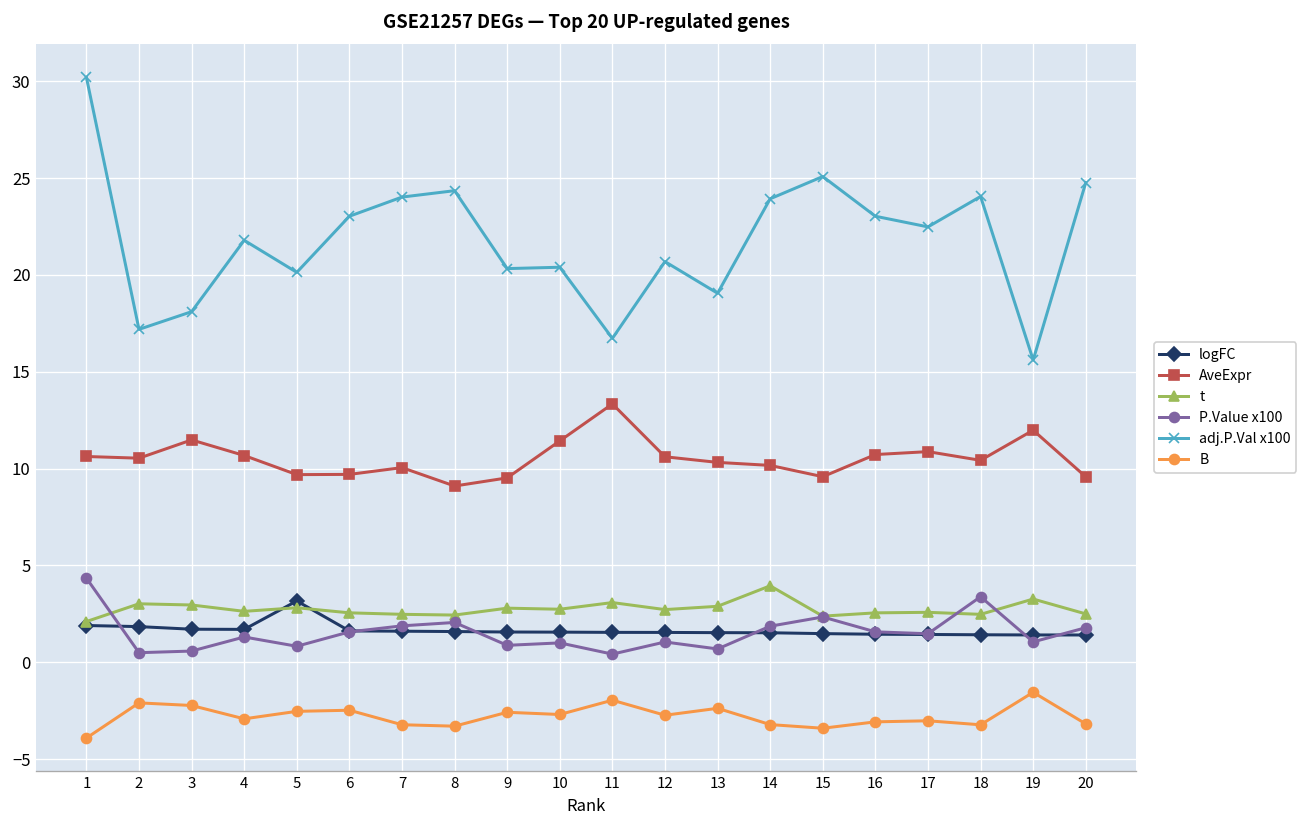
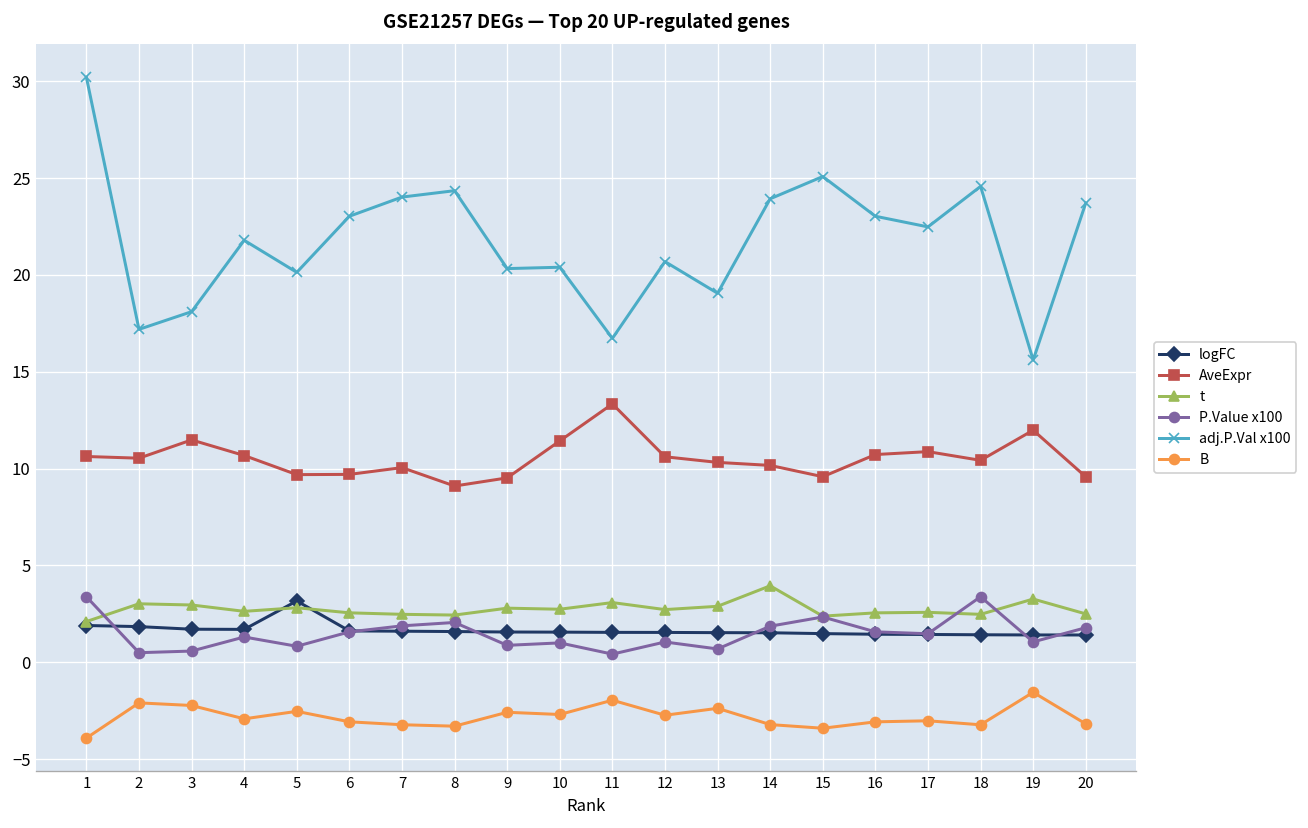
  {
    "logFC": {
      "1": 1.9,
      "2": 1.8,
      "3": 1.7,
      "4": 1.7,
      "5": 3.2,
      "7": 1.6,
      "8": 1.6,
      "9": 1.6,
      "10": 1.6,
      "11": 1.5,
      "12": 1.5,
      "13": 1.5,
      "14": 1.5,
      "15": 1.5,
      "18": 1.4,
      "19": 1.4,
      "20": 1.4
    },
    "AveExpr": {
      "1": 10.6,
      "2": 10.5,
      "3": 11.5,
      "4": 10.7,
      "5": 9.7,
      "6": 9.7,
      "7": 10.1,
      "8": 9.1,
      "9": 9.5,
      "10": 11.4,
      "11": 13.3,
      "12": 10.6,
      "13": 10.3,
      "14": 10.2,
      "15": 9.6,
      "16": 10.7,
      "17": 10.9,
      "18": 10.4,
      "19": 12.0,
      "20": 9.6
    },
    "t": {
      "1": 2.1,
      "2": 3.0,
      "3": 3.0,
      "4": 2.6,
      "5": 2.8,
      "6": 2.6,
      "7": 2.5,
      "8": 2.4,
      "9": 2.8,
      "10": 2.7,
      "11": 3.1,
      "12": 2.7,
      "13": 2.9,
      "14": 3.9,
      "16": 2.6,
      "17": 2.6,
      "18": 2.5,
      "19": 3.3,
      "20": 2.5
    },
    "P.Value x100": {
-     "1": 4.3,
+     "1": 3.4,
      "2": 0.5,
      "3": 0.6,
      "4": 1.3,
      "5": 0.8,
      "7": 1.9,
      "8": 2.1,
      "9": 0.9,
      "10": 1.0,
      "11": 0.4,
      "12": 1.0,
      "13": 0.7,
      "14": 1.9,
      "18": 3.4,
      "19": 1.1,
      "20": 1.8
    },
    "adj.P.Val x100": {
      "1": 30.2,
      "2": 17.2,
      "3": 18.1,
      "4": 21.8,
      "5": 20.1,
      "6": 23.0,
      "7": 24.0,
      "8": 24.3,
      "9": 20.3,
      "10": 20.4,
      "11": 16.7,
      "12": 20.7,
      "13": 19.1,
      "14": 23.9,
      "15": 25.1,
      "16": 23.0,
      "17": 22.5,
-     "18": 24.1,
+     "18": 24.6,
      "19": 15.6,
-     "20": 24.8
+     "20": 23.7
    },
    "B": {
      "1": -3.9,
      "2": -2.1,
      "3": -2.2,
      "4": -2.9,
      "5": -2.5,
-     "6": -2.5,
+     "6": -3.1,
      "7": -3.2,
      "8": -3.3,
      "9": -2.6,
      "10": -2.7,
      "11": -2.0,
      "12": -2.7,
      "13": -2.4,
      "14": -3.2,
      "15": -3.4,
      "16": -3.1,
      "17": -3.0,
      "18": -3.2,
      "19": -1.6,
      "20": -3.2
    }
  }
